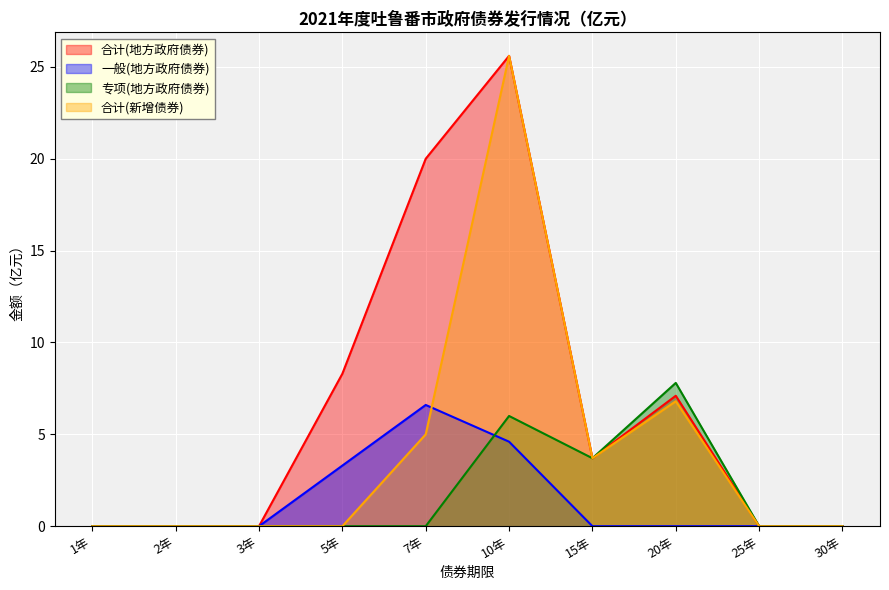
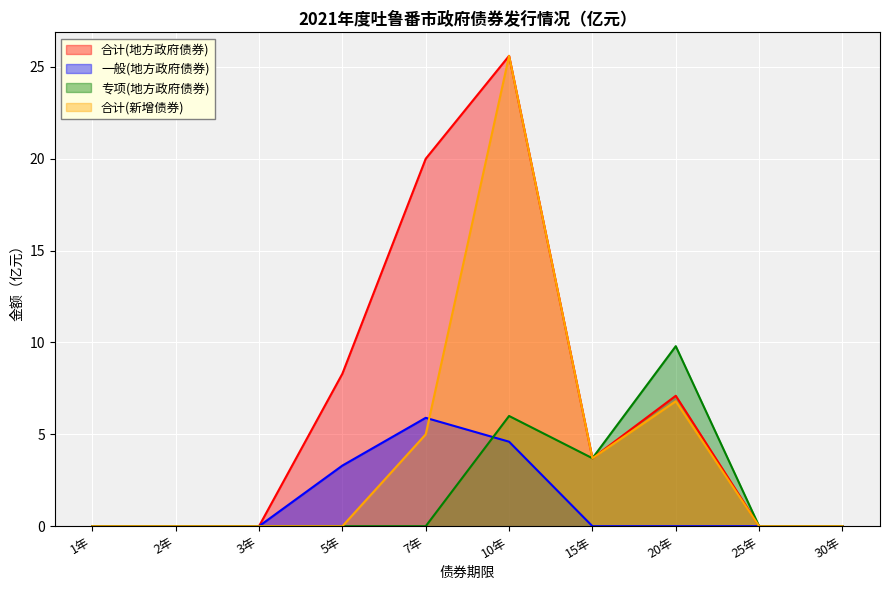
  {
    "合计(地方政府债券)": {
      "5年": 8.3,
      "7年": 20.0,
      "20年": 7.1
    },
    "一般(地方政府债券)": {
      "5年": 3.3,
-     "7年": 6.6,
+     "7年": 5.9,
      "10年": 4.6,
      "15年": 0.0,
      "20年": 0.0
    },
    "专项(地方政府债券)": {
      "7年": 0.0,
      "10年": 6.0,
-     "20年": 7.8
+     "20年": 9.8
    },
    "合计(新增债券)": {
      "7年": 5.0,
      "20年": 6.8
    }
  }
